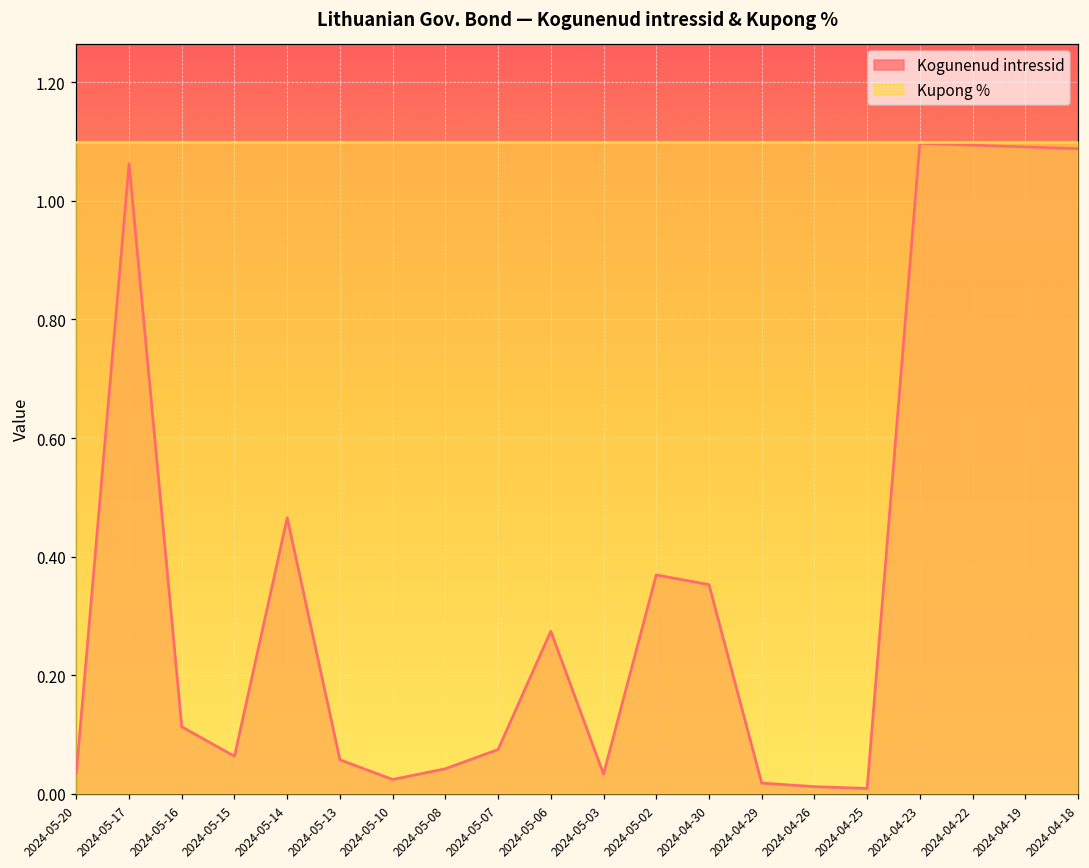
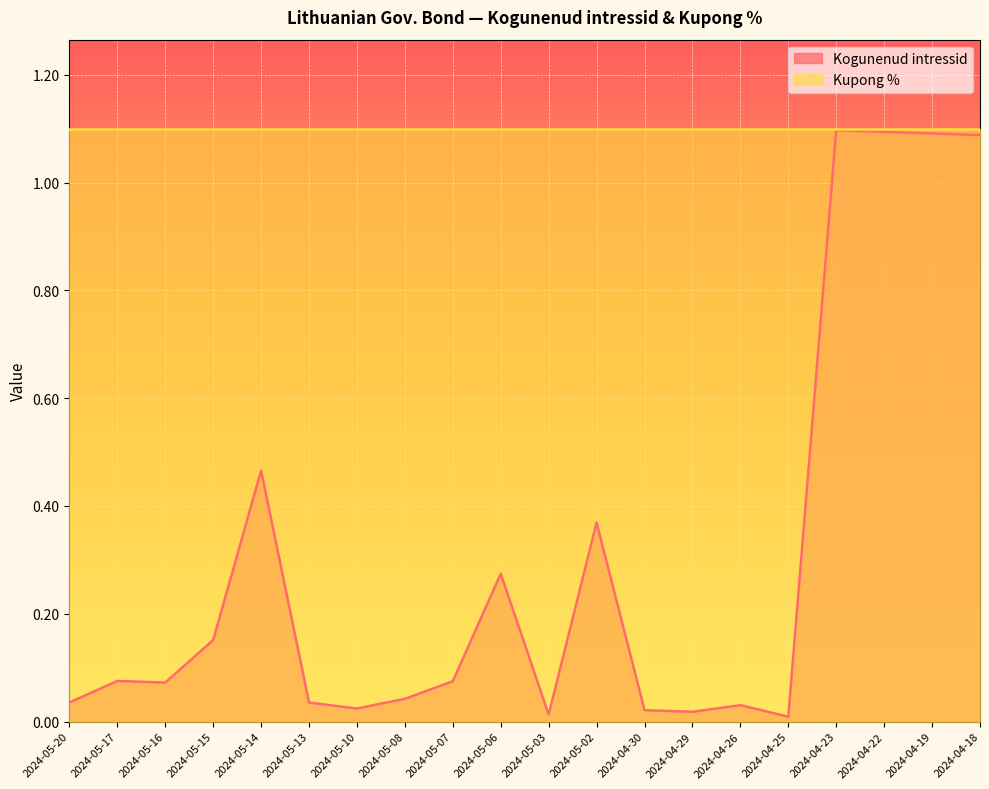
  {
    "Kogunenud intressid": {
      "2024-05-20": 0.04,
-     "2024-05-17": 1.06,
-     "2024-05-16": 0.11,
-     "2024-05-15": 0.06,
+     "2024-05-17": 0.08,
+     "2024-05-16": 0.07,
+     "2024-05-15": 0.15,
      "2024-05-14": 0.47,
-     "2024-05-13": 0.06,
+     "2024-05-13": 0.04,
      "2024-05-10": 0.02,
      "2024-05-08": 0.04,
      "2024-05-07": 0.07,
      "2024-05-06": 0.27,
-     "2024-05-03": 0.03,
+     "2024-05-03": 0.01,
      "2024-05-02": 0.37,
-     "2024-04-30": 0.35,
+     "2024-04-30": 0.02,
      "2024-04-29": 0.02,
-     "2024-04-26": 0.01,
+     "2024-04-26": 0.03,
      "2024-04-25": 0.01,
      "2024-04-22": 1.09,
      "2024-04-19": 1.09,
      "2024-04-18": 1.09
    },
    "Kupong %": {
      "2024-05-20": 1.10,
      "2024-05-17": 1.10,
      "2024-05-16": 1.10,
      "2024-05-15": 1.10,
      "2024-05-14": 1.10,
      "2024-05-13": 1.10,
      "2024-05-10": 1.10,
      "2024-05-08": 1.10,
      "2024-05-07": 1.10,
      "2024-05-06": 1.10,
      "2024-05-03": 1.10,
      "2024-05-02": 1.10,
      "2024-04-30": 1.10,
      "2024-04-29": 1.10,
      "2024-04-26": 1.10,
      "2024-04-25": 1.10,
      "2024-04-22": 1.10,
      "2024-04-19": 1.10,
      "2024-04-18": 1.10
    }
  }
